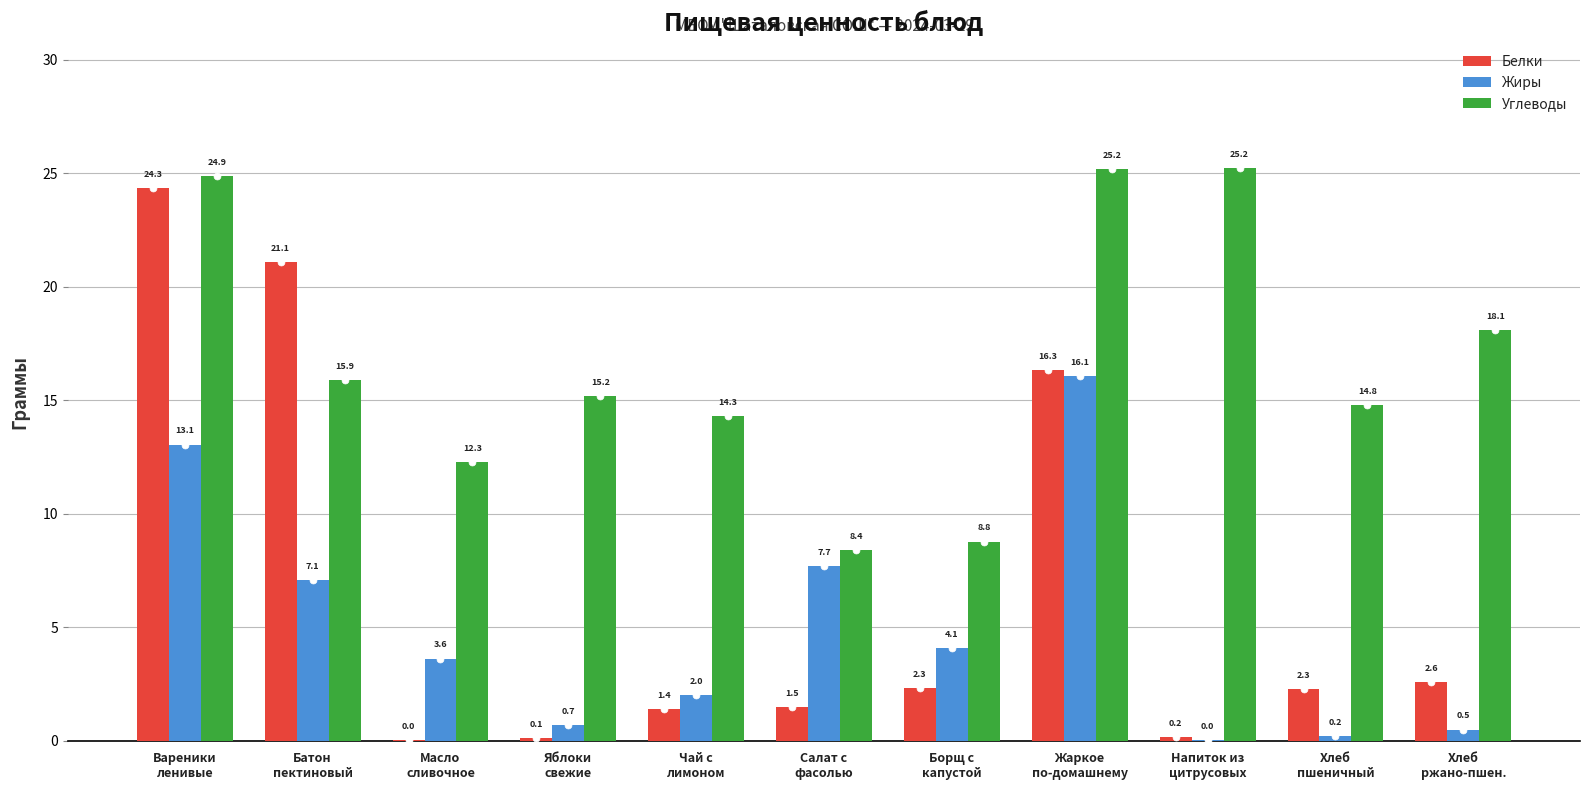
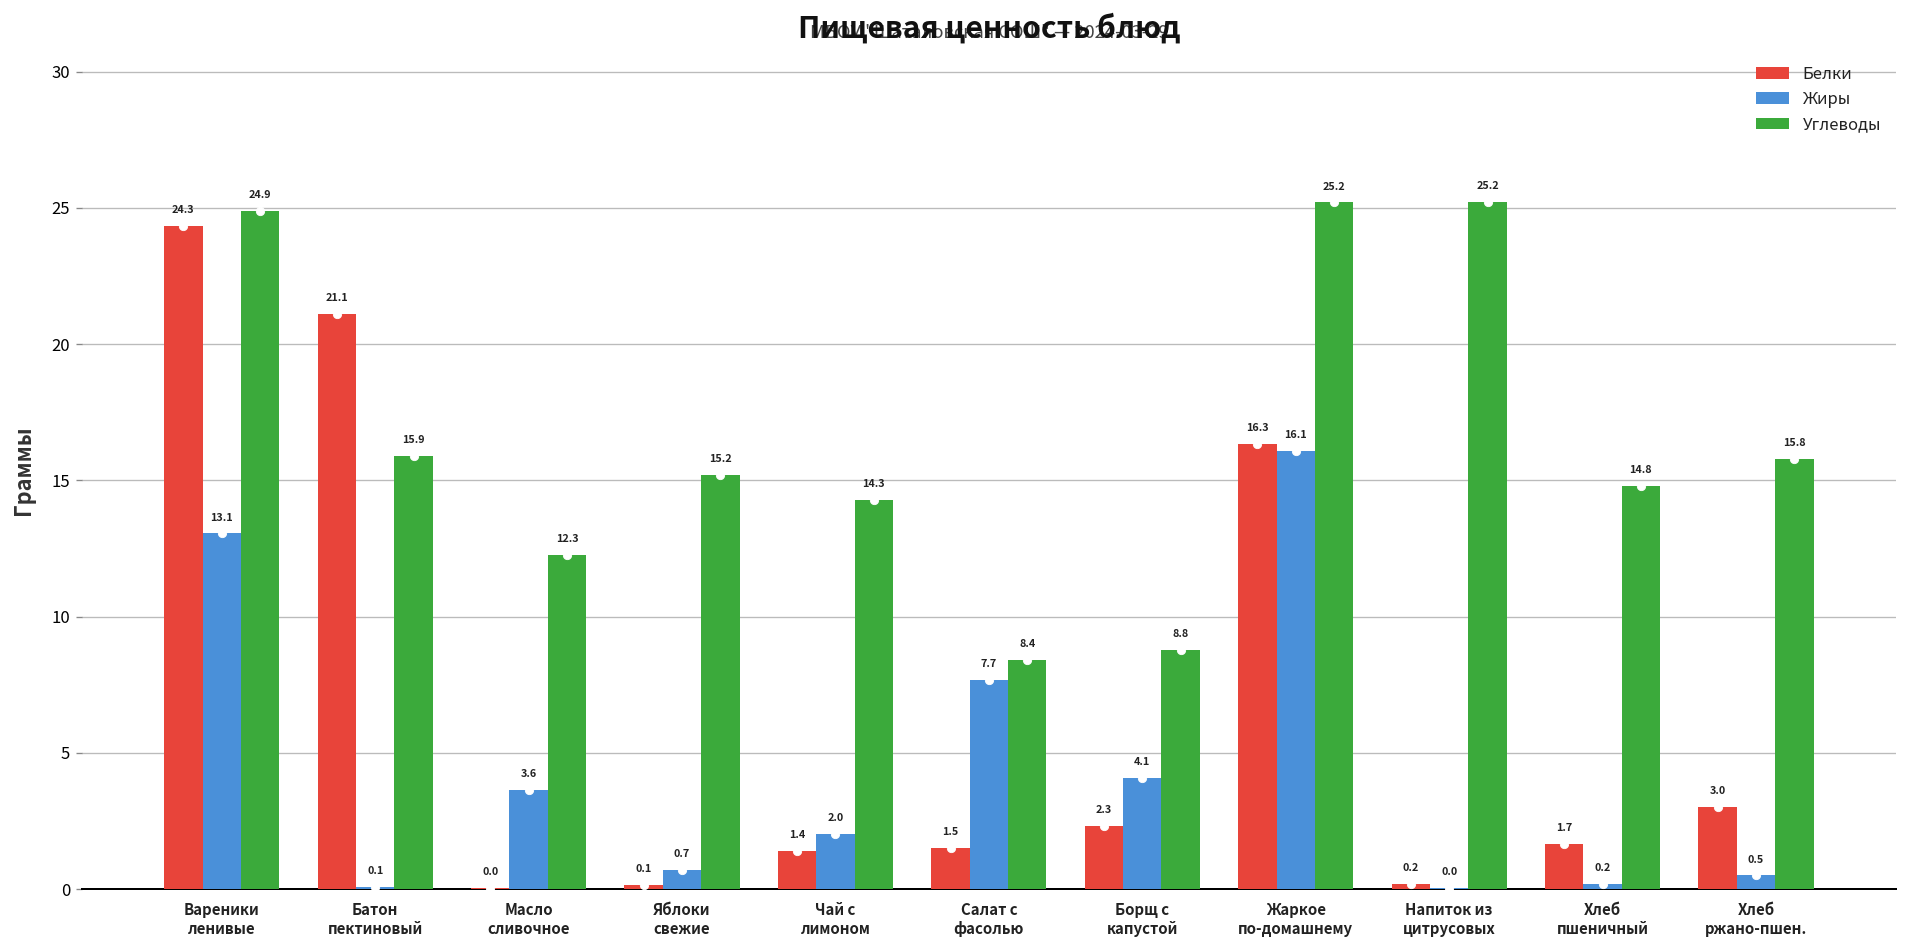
  {
    "Белки": {
      "Вареники ленивые": 24.3,
      "Батон пектиновый": 21.1,
      "Масло сливочное": 0.0,
      "Яблоки свежие": 0.1,
      "Чай с лимоном": 1.4,
      "Салат с фасолью": 1.5,
      "Борщ с капустой": 2.3,
      "Жаркое по-домашнему": 16.3,
      "Напиток из цитрусовых": 0.2,
-     "Хлеб пшеничный": 2.3,
-     "Хлеб ржано-пшен.": 2.6
+     "Хлеб пшеничный": 1.7,
+     "Хлеб ржано-пшен.": 3.0
    },
    "Жиры": {
      "Вареники ленивые": 13.1,
-     "Батон пектиновый": 7.1,
+     "Батон пектиновый": 0.1,
      "Масло сливочное": 3.6,
      "Яблоки свежие": 0.7,
      "Чай с лимоном": 2.0,
      "Салат с фасолью": 7.7,
      "Борщ с капустой": 4.1,
      "Жаркое по-домашнему": 16.1,
      "Напиток из цитрусовых": 0.0,
      "Хлеб пшеничный": 0.2,
      "Хлеб ржано-пшен.": 0.5
    },
    "Углеводы": {
      "Вареники ленивые": 24.9,
      "Батон пектиновый": 15.9,
      "Масло сливочное": 12.3,
      "Яблоки свежие": 15.2,
      "Чай с лимоном": 14.3,
      "Салат с фасолью": 8.4,
      "Борщ с капустой": 8.8,
      "Жаркое по-домашнему": 25.2,
      "Напиток из цитрусовых": 25.2,
      "Хлеб пшеничный": 14.8,
-     "Хлеб ржано-пшен.": 18.1
+     "Хлеб ржано-пшен.": 15.8
    }
  }
